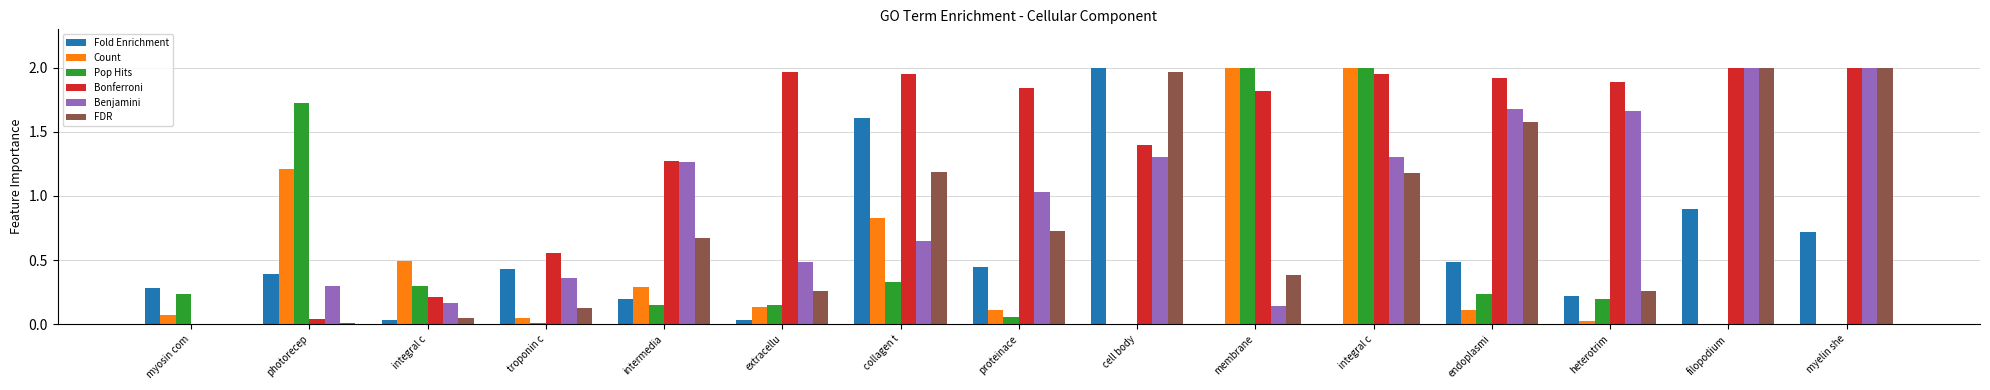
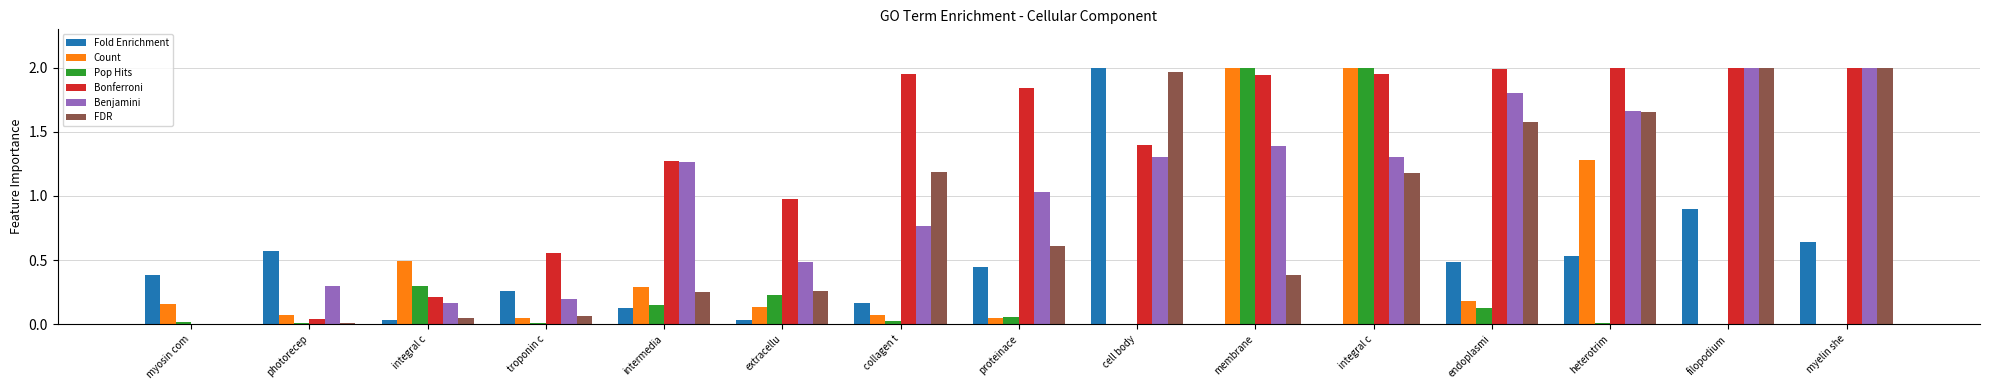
  {
    "Fold Enrichment": {
-     "myosin com": 0.28,
-     "photorecep": 0.39,
-     "troponin c": 0.43,
-     "intermedia": 0.20,
+     "myosin com": 0.38,
+     "photorecep": 0.57,
+     "troponin c": 0.26,
+     "intermedia": 0.13,
      "extracellu": 0.03,
-     "collagen t": 1.61,
+     "collagen t": 0.17,
      "proteinace": 0.44,
      "cell body": 2.00,
      "endoplasmi": 0.49,
-     "heterotrim": 0.22,
+     "heterotrim": 0.53,
      "filopodium": 0.90,
-     "myelin she": 0.72
+     "myelin she": 0.64
    },
    "Count": {
-     "myosin com": 0.07,
-     "photorecep": 1.21,
+     "myosin com": 0.16,
+     "photorecep": 0.07,
      "troponin c": 0.04,
      "intermedia": 0.29,
      "extracellu": 0.13,
-     "collagen t": 0.83,
-     "proteinace": 0.11,
+     "collagen t": 0.07,
+     "proteinace": 0.04,
      "cell body": 0.00,
      "membrane": 2.00,
-     "endoplasmi": 0.11,
-     "heterotrim": 0.02,
+     "endoplasmi": 0.18,
+     "heterotrim": 1.28,
      "filopodium": 0.00,
      "myelin she": 0.00
    },
    "Pop Hits": {
-     "myosin com": 0.24,
-     "photorecep": 1.72,
+     "myosin com": 0.02,
+     "photorecep": 0.01,
      "intermedia": 0.15,
-     "extracellu": 0.15,
-     "collagen t": 0.33,
+     "extracellu": 0.23,
+     "collagen t": 0.02,
      "proteinace": 0.06,
      "cell body": 0.00,
      "membrane": 2.00,
-     "endoplasmi": 0.24,
-     "heterotrim": 0.20
+     "endoplasmi": 0.13,
+     "heterotrim": 0.01
    },
    "Bonferroni": {
      "myosin com": 0.00,
      "photorecep": 0.04,
      "troponin c": 0.55,
      "intermedia": 1.27,
-     "extracellu": 1.97,
+     "extracellu": 0.98,
      "collagen t": 1.95,
      "proteinace": 1.84,
      "cell body": 1.40,
-     "membrane": 1.82,
-     "endoplasmi": 1.92,
-     "heterotrim": 1.89,
+     "membrane": 1.95,
+     "endoplasmi": 1.99,
+     "heterotrim": 1.99,
      "filopodium": 2.00,
      "myelin she": 2.00
    },
    "Benjamini": {
      "myosin com": 0.00,
      "photorecep": 0.30,
-     "troponin c": 0.36,
+     "troponin c": 0.20,
      "intermedia": 1.27,
      "extracellu": 0.49,
-     "collagen t": 0.65,
+     "collagen t": 0.77,
      "proteinace": 1.03,
      "cell body": 1.30,
-     "membrane": 0.14,
-     "endoplasmi": 1.68,
+     "membrane": 1.39,
+     "endoplasmi": 1.80,
      "heterotrim": 1.67,
      "filopodium": 2.00,
      "myelin she": 2.00
    },
    "FDR": {
      "myosin com": 0.00,
-     "troponin c": 0.13,
-     "intermedia": 0.67,
+     "troponin c": 0.07,
+     "intermedia": 0.25,
      "extracellu": 0.26,
      "collagen t": 1.19,
-     "proteinace": 0.73,
+     "proteinace": 0.61,
      "cell body": 1.97,
      "membrane": 0.38,
      "endoplasmi": 1.58,
-     "heterotrim": 0.26,
+     "heterotrim": 1.65,
      "filopodium": 2.00,
      "myelin she": 2.00
    }
  }
